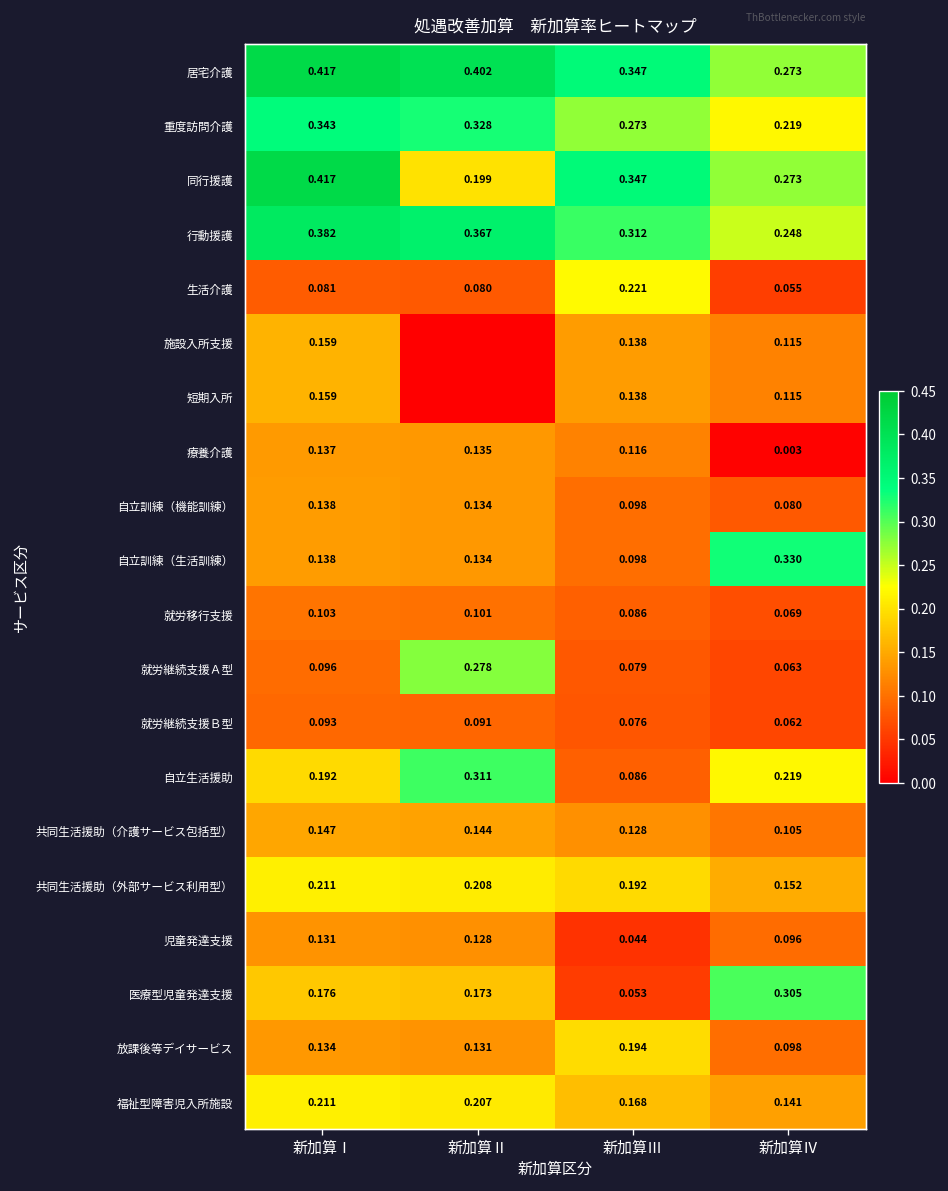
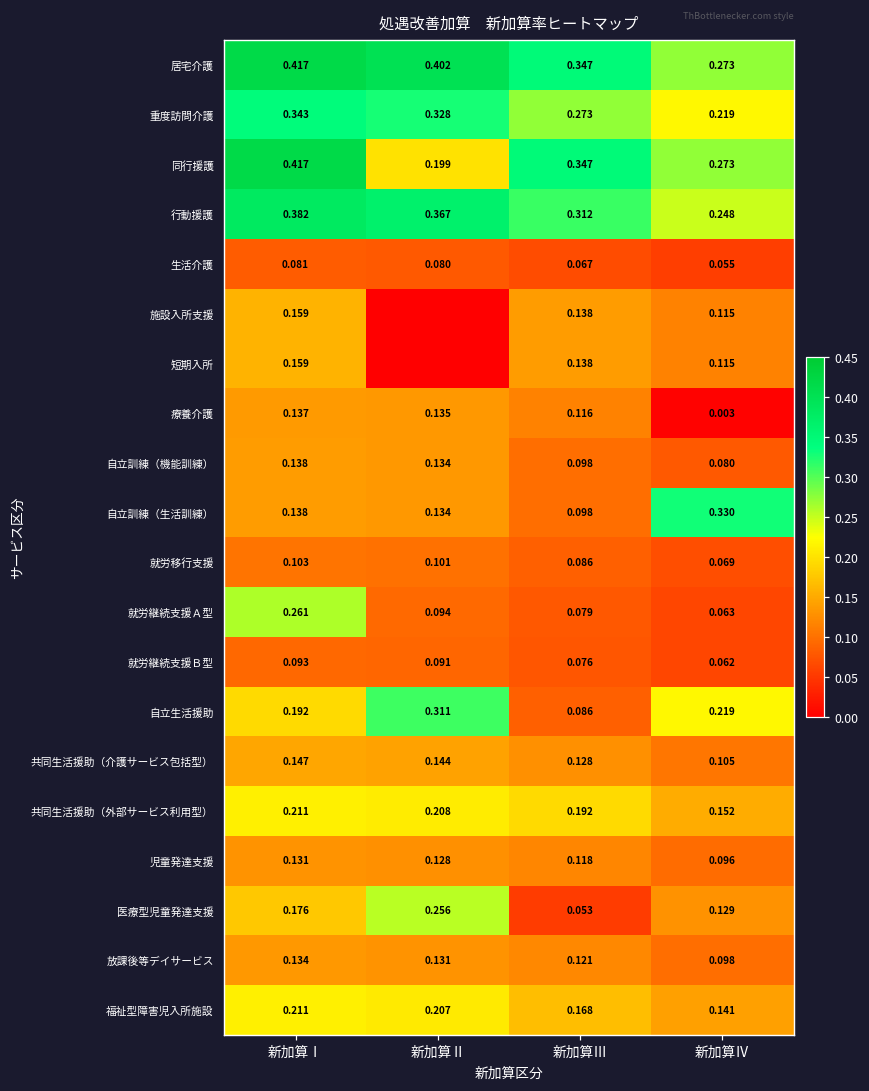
  {
    "居宅介護": {
      "新加算Ⅰ": 0.417,
      "新加算Ⅱ": 0.402,
      "新加算Ⅲ": 0.347,
      "新加算Ⅳ": 0.273
    },
    "重度訪問介護": {
      "新加算Ⅰ": 0.343,
      "新加算Ⅱ": 0.328,
      "新加算Ⅲ": 0.273,
      "新加算Ⅳ": 0.219
    },
    "同行援護": {
      "新加算Ⅰ": 0.417,
      "新加算Ⅱ": 0.199,
      "新加算Ⅲ": 0.347,
      "新加算Ⅳ": 0.273
    },
    "行動援護": {
      "新加算Ⅰ": 0.382,
      "新加算Ⅱ": 0.367,
      "新加算Ⅲ": 0.312,
      "新加算Ⅳ": 0.248
    },
    "生活介護": {
      "新加算Ⅰ": 0.081,
      "新加算Ⅱ": 0.080,
-     "新加算Ⅲ": 0.221,
+     "新加算Ⅲ": 0.067,
      "新加算Ⅳ": 0.055
    },
    "施設入所支援": {
      "新加算Ⅰ": 0.159,
      "新加算Ⅲ": 0.138,
      "新加算Ⅳ": 0.115
    },
    "短期入所": {
      "新加算Ⅰ": 0.159,
      "新加算Ⅲ": 0.138,
      "新加算Ⅳ": 0.115
    },
    "療養介護": {
      "新加算Ⅰ": 0.137,
      "新加算Ⅱ": 0.135,
      "新加算Ⅲ": 0.116,
      "新加算Ⅳ": 0.003
    },
    "自立訓練（機能訓練）": {
      "新加算Ⅰ": 0.138,
      "新加算Ⅱ": 0.134,
      "新加算Ⅲ": 0.098,
      "新加算Ⅳ": 0.080
    },
    "自立訓練（生活訓練）": {
      "新加算Ⅰ": 0.138,
      "新加算Ⅱ": 0.134,
      "新加算Ⅲ": 0.098,
      "新加算Ⅳ": 0.330
    },
    "就労移行支援": {
      "新加算Ⅰ": 0.103,
      "新加算Ⅱ": 0.101,
      "新加算Ⅲ": 0.086,
      "新加算Ⅳ": 0.069
    },
    "就労継続支援Ａ型": {
-     "新加算Ⅰ": 0.096,
-     "新加算Ⅱ": 0.278,
+     "新加算Ⅰ": 0.261,
+     "新加算Ⅱ": 0.094,
      "新加算Ⅲ": 0.079,
      "新加算Ⅳ": 0.063
    },
    "就労継続支援Ｂ型": {
      "新加算Ⅰ": 0.093,
      "新加算Ⅱ": 0.091,
      "新加算Ⅲ": 0.076,
      "新加算Ⅳ": 0.062
    },
    "自立生活援助": {
      "新加算Ⅰ": 0.192,
      "新加算Ⅱ": 0.311,
      "新加算Ⅲ": 0.086,
      "新加算Ⅳ": 0.219
    },
    "共同生活援助（介護サービス包括型）": {
      "新加算Ⅰ": 0.147,
      "新加算Ⅱ": 0.144,
      "新加算Ⅲ": 0.128,
      "新加算Ⅳ": 0.105
    },
    "共同生活援助（外部サービス利用型）": {
      "新加算Ⅰ": 0.211,
      "新加算Ⅱ": 0.208,
      "新加算Ⅲ": 0.192,
      "新加算Ⅳ": 0.152
    },
    "児童発達支援": {
      "新加算Ⅰ": 0.131,
      "新加算Ⅱ": 0.128,
-     "新加算Ⅲ": 0.044,
+     "新加算Ⅲ": 0.118,
      "新加算Ⅳ": 0.096
    },
    "医療型児童発達支援": {
      "新加算Ⅰ": 0.176,
-     "新加算Ⅱ": 0.173,
+     "新加算Ⅱ": 0.256,
      "新加算Ⅲ": 0.053,
-     "新加算Ⅳ": 0.305
+     "新加算Ⅳ": 0.129
    },
    "放課後等デイサービス": {
      "新加算Ⅰ": 0.134,
      "新加算Ⅱ": 0.131,
-     "新加算Ⅲ": 0.194,
+     "新加算Ⅲ": 0.121,
      "新加算Ⅳ": 0.098
    },
    "福祉型障害児入所施設": {
      "新加算Ⅰ": 0.211,
      "新加算Ⅱ": 0.207,
      "新加算Ⅲ": 0.168,
      "新加算Ⅳ": 0.141
    }
  }
